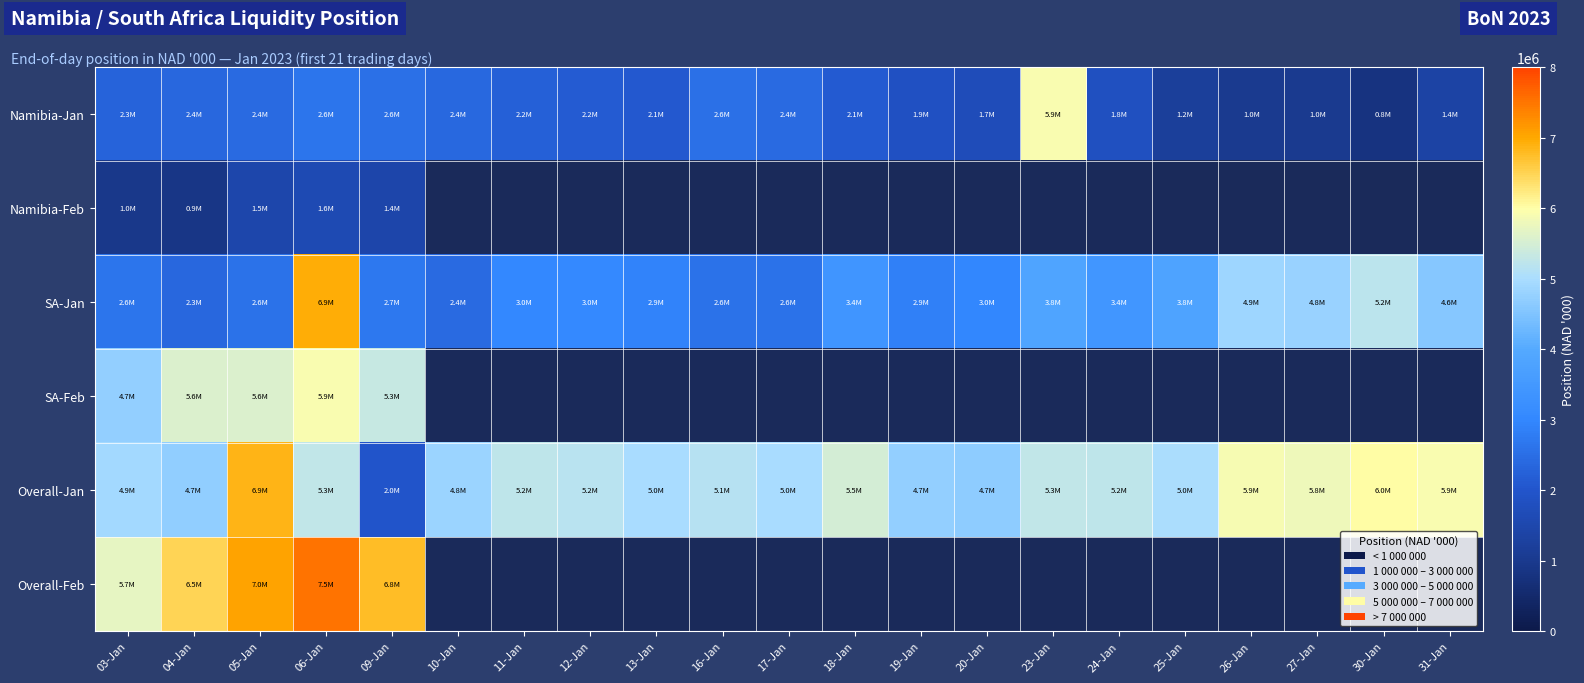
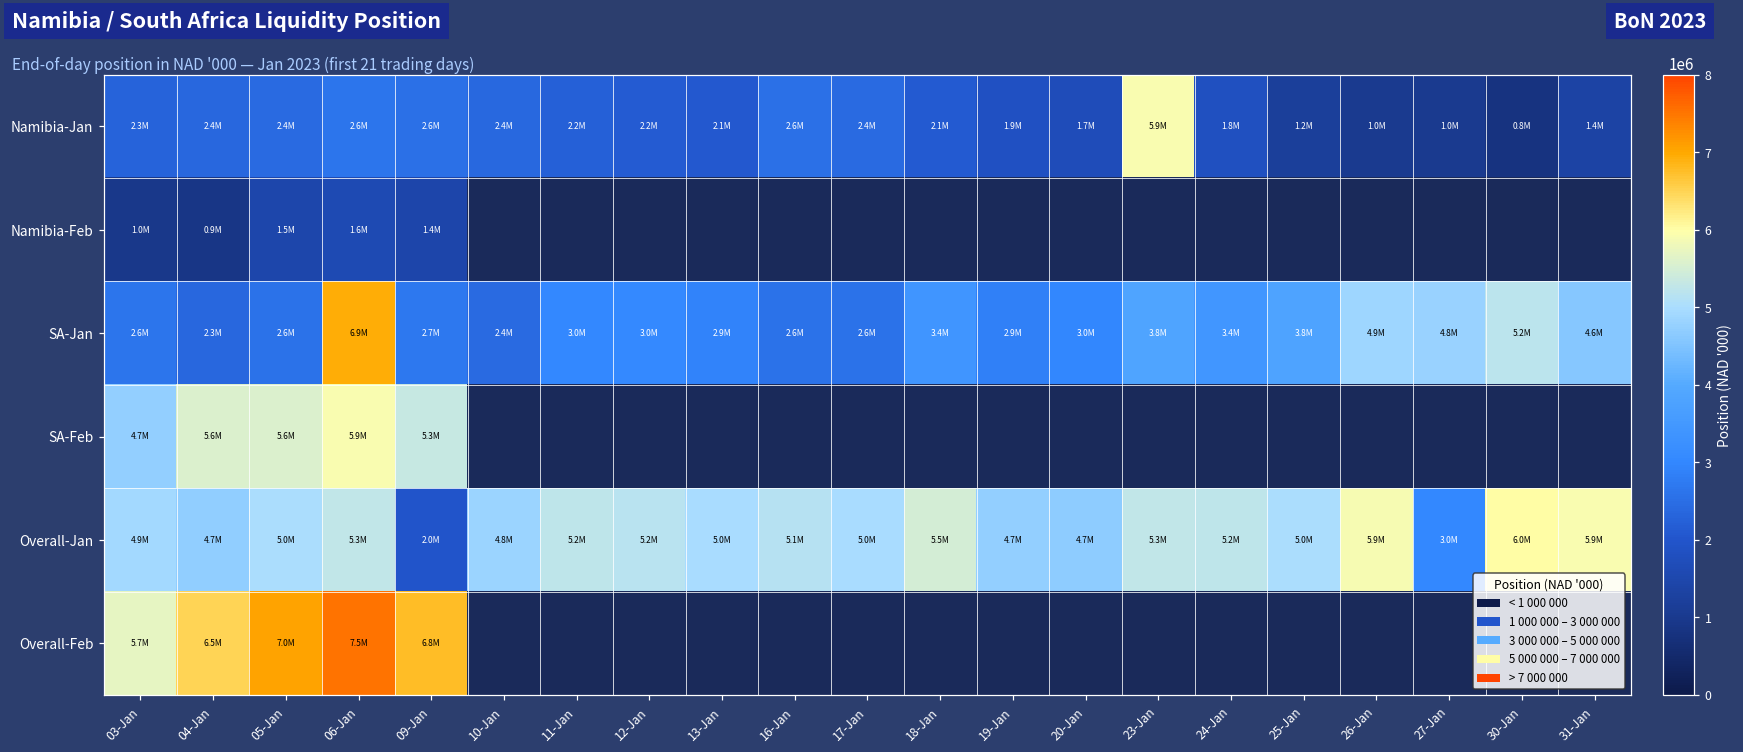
  {
    "Namibia-Jan": {
      "03-Jan": "2.3M",
      "04-Jan": "2.4M",
      "05-Jan": "2.4M",
      "06-Jan": "2.6M",
      "09-Jan": "2.6M",
      "10-Jan": "2.4M",
      "11-Jan": "2.2M",
      "12-Jan": "2.2M",
      "13-Jan": "2.1M",
      "16-Jan": "2.6M",
      "17-Jan": "2.4M",
      "18-Jan": "2.1M",
      "19-Jan": "1.9M",
      "20-Jan": "1.7M",
      "23-Jan": "5.9M",
      "24-Jan": "1.8M",
      "25-Jan": "1.2M",
      "26-Jan": "1.0M",
      "27-Jan": "1.0M",
      "30-Jan": "0.8M",
      "31-Jan": "1.4M"
    },
    "Namibia-Feb": {
      "03-Jan": "1.0M",
      "04-Jan": "0.9M",
      "05-Jan": "1.5M",
      "06-Jan": "1.6M",
      "09-Jan": "1.4M"
    },
    "SA-Jan": {
      "03-Jan": "2.6M",
      "04-Jan": "2.3M",
      "05-Jan": "2.6M",
      "06-Jan": "6.9M",
      "09-Jan": "2.7M",
      "10-Jan": "2.4M",
      "11-Jan": "3.0M",
      "12-Jan": "3.0M",
      "13-Jan": "2.9M",
      "16-Jan": "2.6M",
      "17-Jan": "2.6M",
      "18-Jan": "3.4M",
      "19-Jan": "2.9M",
      "20-Jan": "3.0M",
      "23-Jan": "3.8M",
      "24-Jan": "3.4M",
      "25-Jan": "3.8M",
      "26-Jan": "4.9M",
      "27-Jan": "4.8M",
      "30-Jan": "5.2M",
      "31-Jan": "4.6M"
    },
    "SA-Feb": {
      "03-Jan": "4.7M",
      "04-Jan": "5.6M",
      "05-Jan": "5.6M",
      "06-Jan": "5.9M",
      "09-Jan": "5.3M"
    },
    "Overall-Jan": {
      "03-Jan": "4.9M",
      "04-Jan": "4.7M",
-     "05-Jan": "6.9M",
+     "05-Jan": "5.0M",
      "06-Jan": "5.3M",
      "09-Jan": "2.0M",
      "10-Jan": "4.8M",
      "11-Jan": "5.2M",
      "12-Jan": "5.2M",
      "13-Jan": "5.0M",
      "16-Jan": "5.1M",
      "17-Jan": "5.0M",
      "18-Jan": "5.5M",
      "19-Jan": "4.7M",
      "20-Jan": "4.7M",
      "23-Jan": "5.3M",
      "24-Jan": "5.2M",
      "25-Jan": "5.0M",
      "26-Jan": "5.9M",
-     "27-Jan": "5.8M",
+     "27-Jan": "3.0M",
      "30-Jan": "6.0M",
      "31-Jan": "5.9M"
    },
    "Overall-Feb": {
      "03-Jan": "5.7M",
      "04-Jan": "6.5M",
      "05-Jan": "7.0M",
      "06-Jan": "7.5M",
      "09-Jan": "6.8M"
    }
  }
